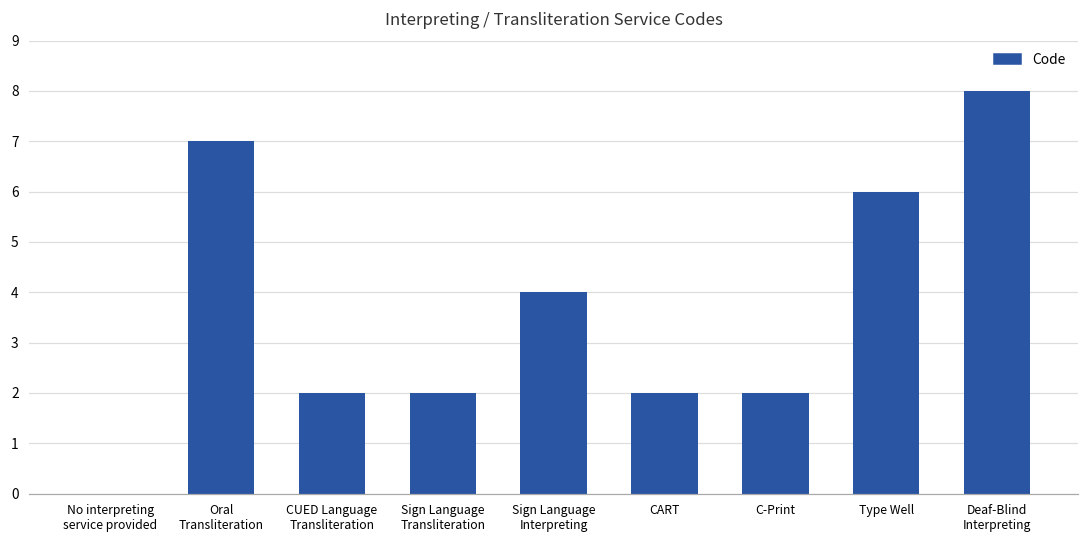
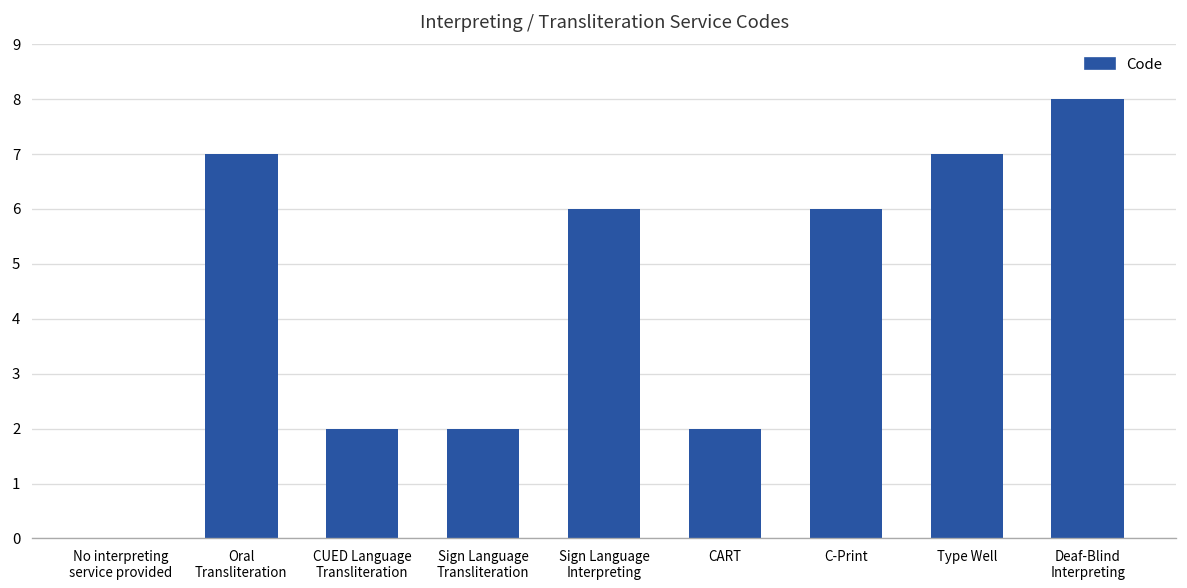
  {
    "No interpreting service provided": 0,
    "Oral Transliteration": 7,
    "CUED Language Transliteration": 2,
    "Sign Language Transliteration": 2,
-   "Sign Language Interpreting": 4,
+   "Sign Language Interpreting": 6,
    "CART": 2,
-   "C-Print": 2,
-   "Type Well": 6,
+   "C-Print": 6,
+   "Type Well": 7,
    "Deaf-Blind Interpreting": 8
  }
